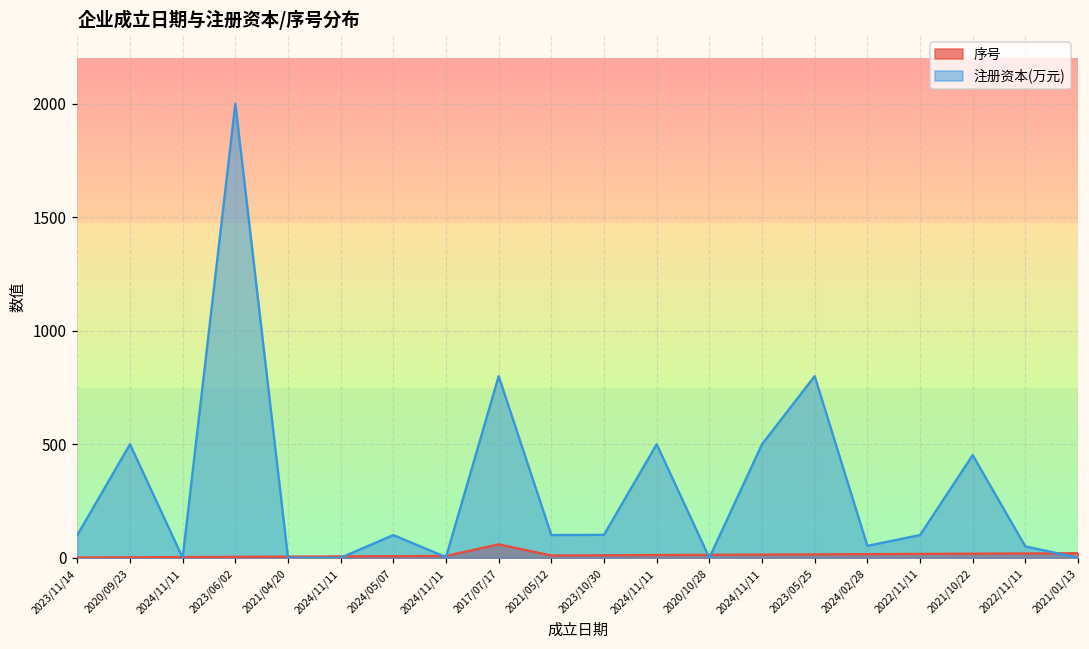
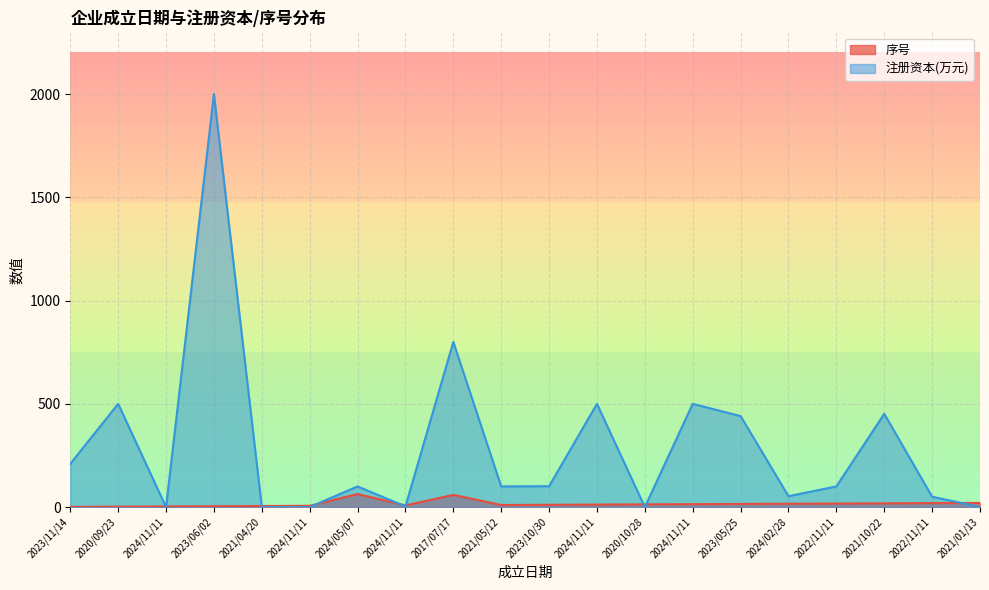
  {
    "序号": {
      "2023/11/14": 0,
      "2020/09/23": 0,
      "2023/06/02": 0,
-     "2024/05/07": 10,
+     "2024/05/07": 60,
      "2017/07/17": 60,
      "2021/05/12": 10,
      "2023/10/30": 10,
      "2020/10/28": 10,
      "2023/05/25": 20,
      "2024/02/28": 20,
      "2021/10/22": 20,
      "2021/01/13": 20
    },
    "注册资本(万元)": {
-     "2023/11/14": 100,
+     "2023/11/14": 210,
      "2020/09/23": 500,
      "2023/06/02": 2000,
      "2024/05/07": 100,
      "2017/07/17": 800,
      "2021/05/12": 100,
      "2023/10/30": 100,
      "2020/10/28": 0,
-     "2023/05/25": 800,
+     "2023/05/25": 440,
      "2024/02/28": 50,
      "2021/10/22": 450,
      "2021/01/13": 0
    }
  }
